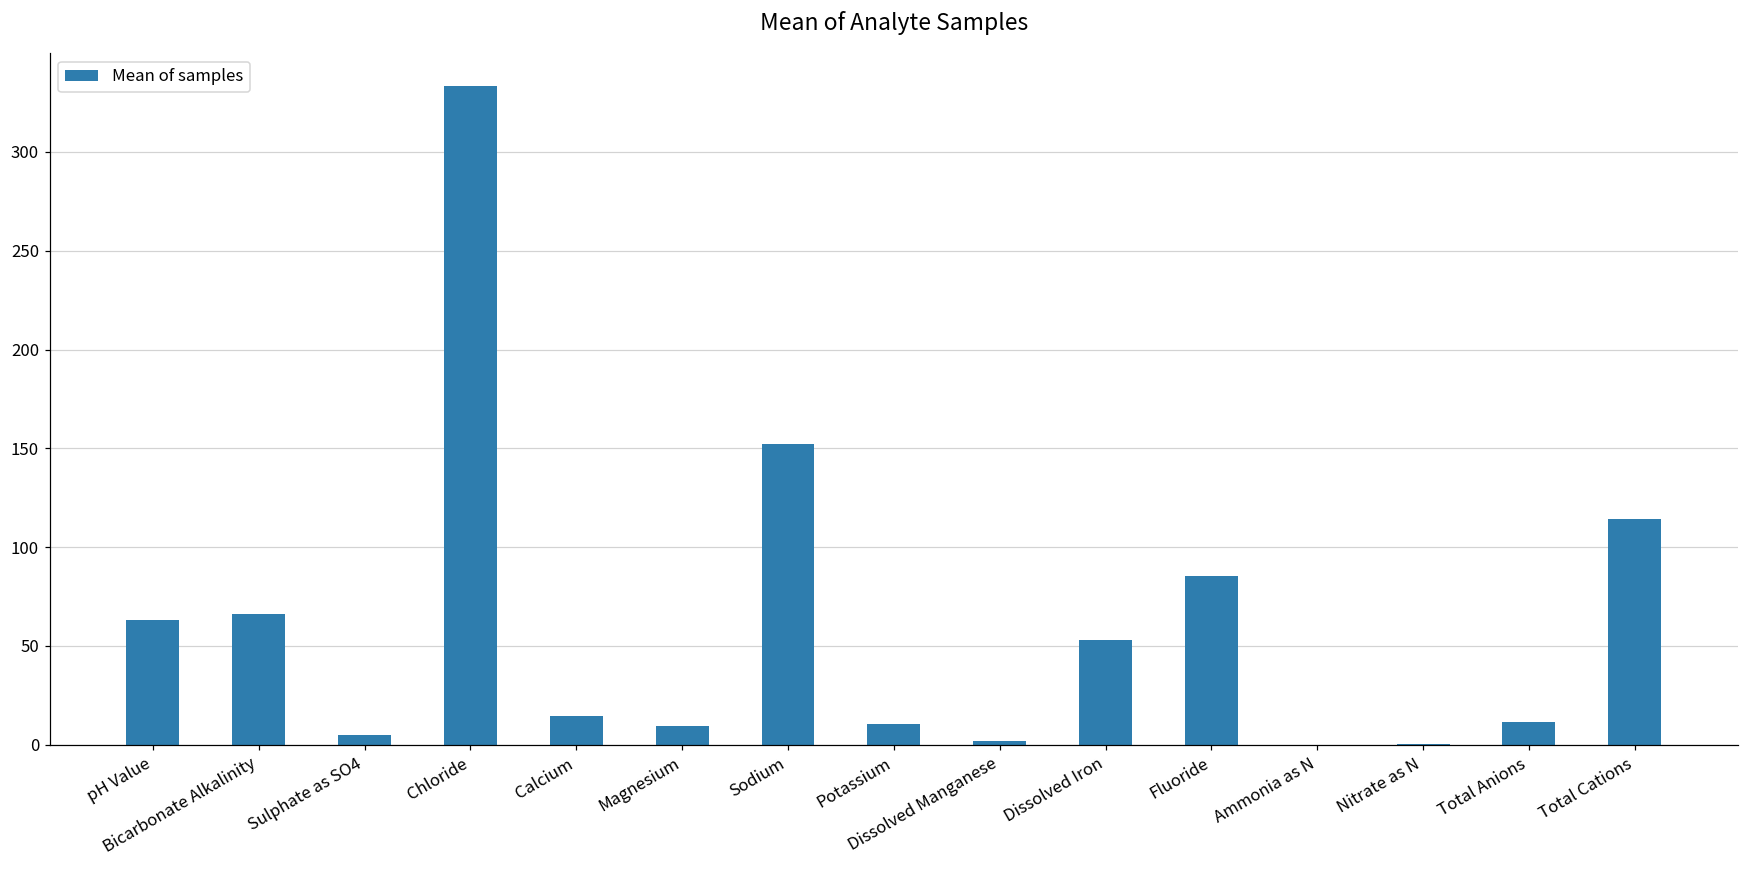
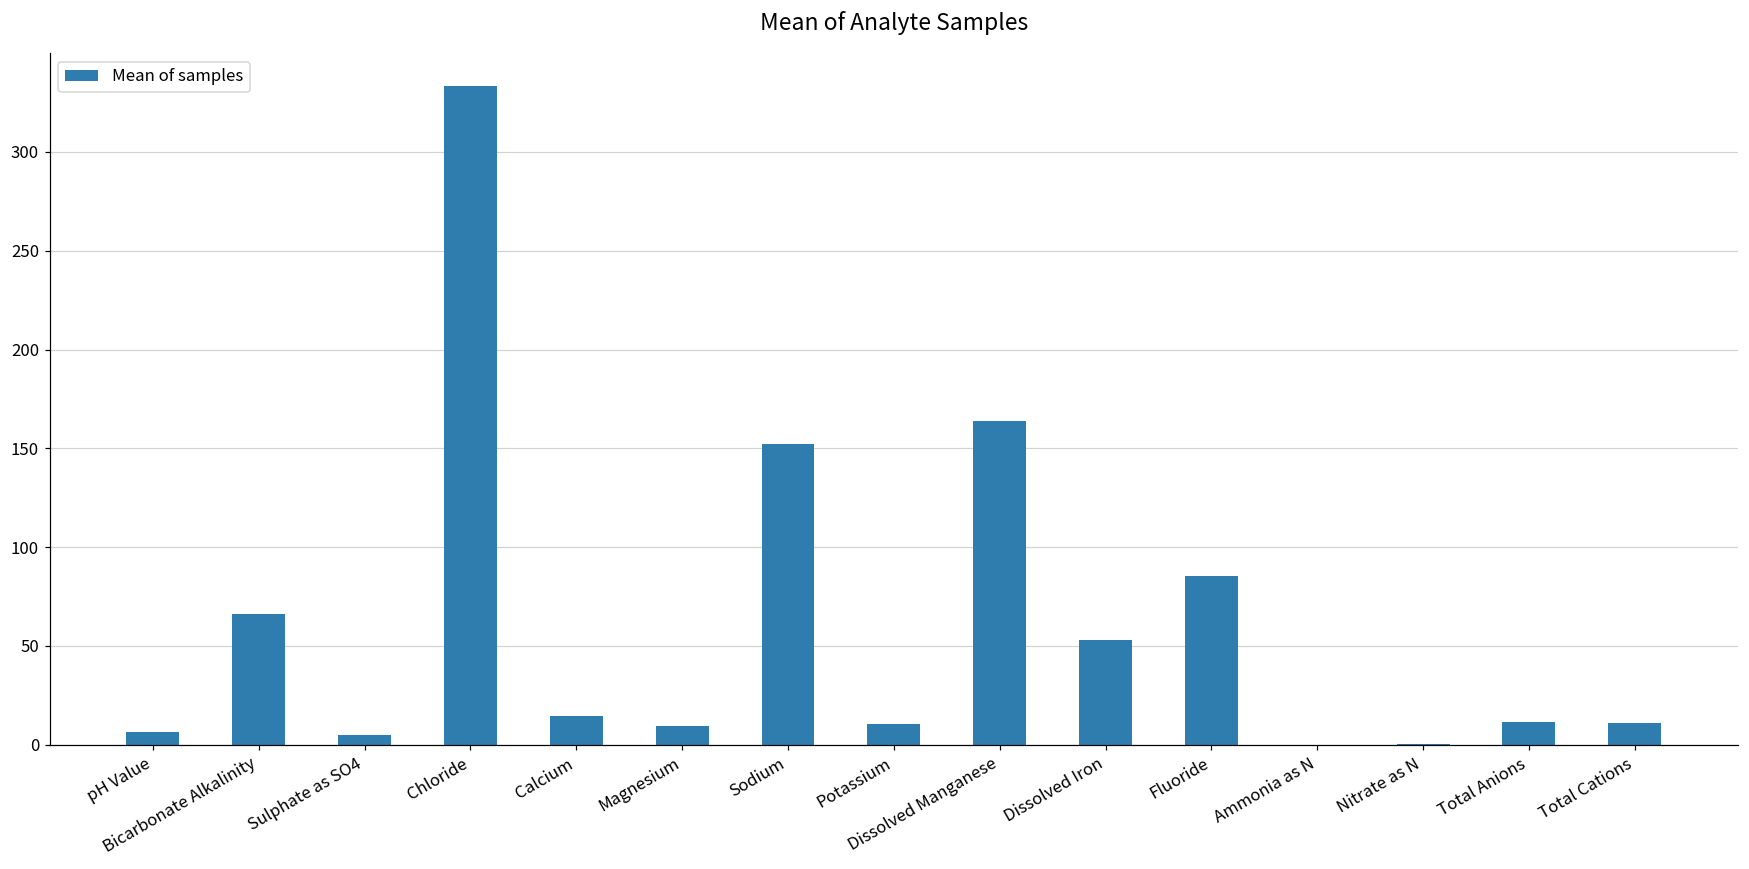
  {
-   "pH Value": 63,
+   "pH Value": 6,
    "Bicarbonate Alkalinity": 66,
    "Sulphate as SO4": 5,
    "Chloride": 333,
    "Calcium": 15,
    "Magnesium": 9,
    "Sodium": 152,
    "Potassium": 11,
-   "Dissolved Manganese": 2,
+   "Dissolved Manganese": 164,
    "Dissolved Iron": 53,
    "Fluoride": 86,
    "Total Anions": 11,
-   "Total Cations": 114
+   "Total Cations": 11
  }
